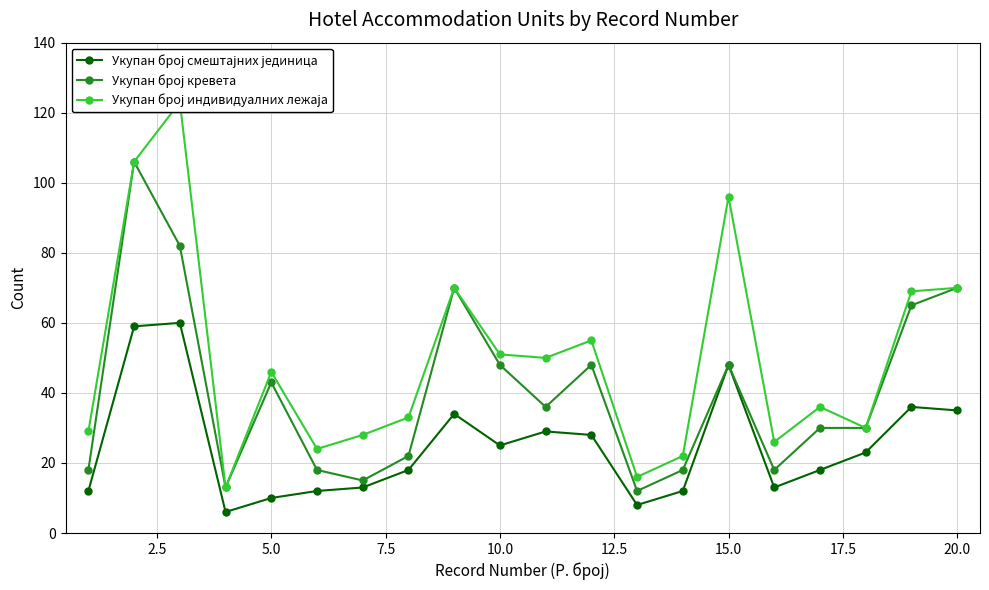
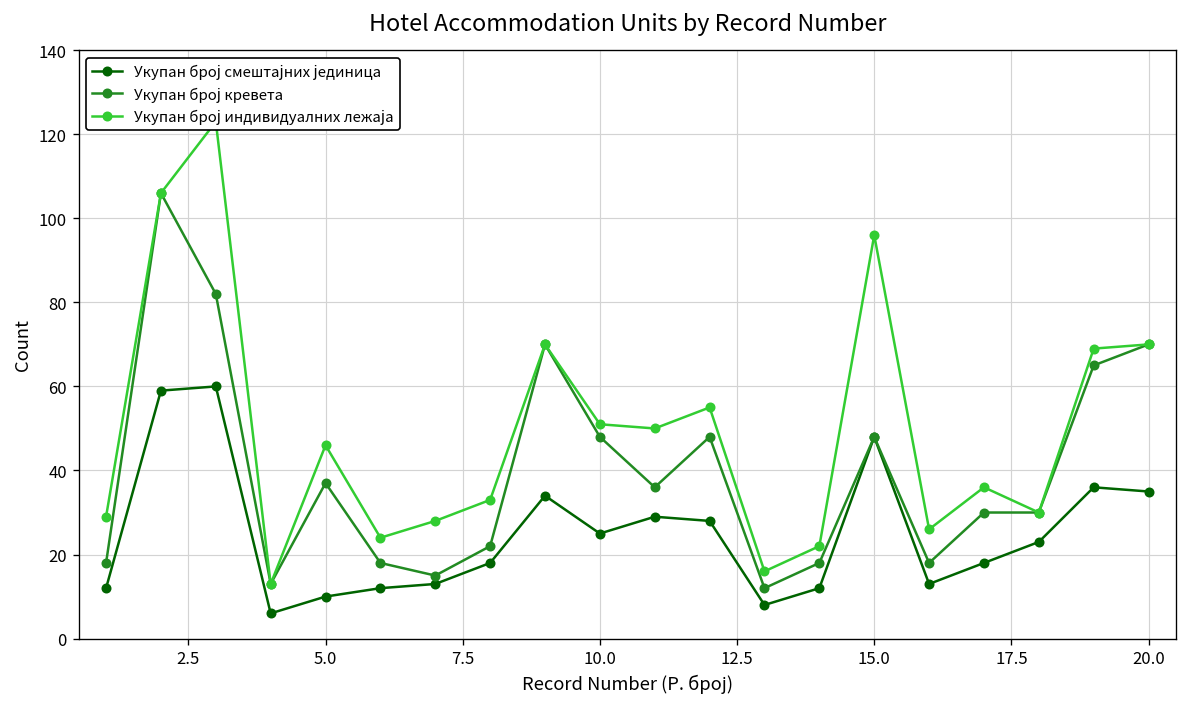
  {
    "Укупан број смештајних јединица": {
      "5.0": 10,
      "10.0": 25,
      "20.0": 35
    },
    "Укупан број кревета": {
-     "5.0": 43,
+     "5.0": 37,
      "10.0": 48
    },
    "Укупан број индивидуалних лежаја": {
      "5.0": 46,
      "10.0": 51,
      "15.0": 96
    }
  }
